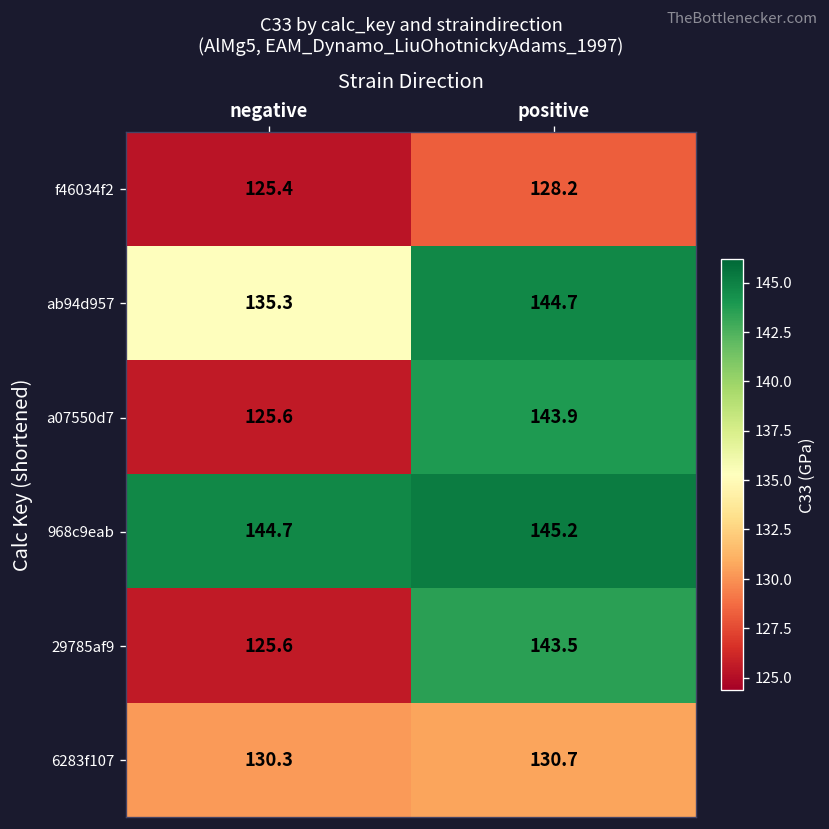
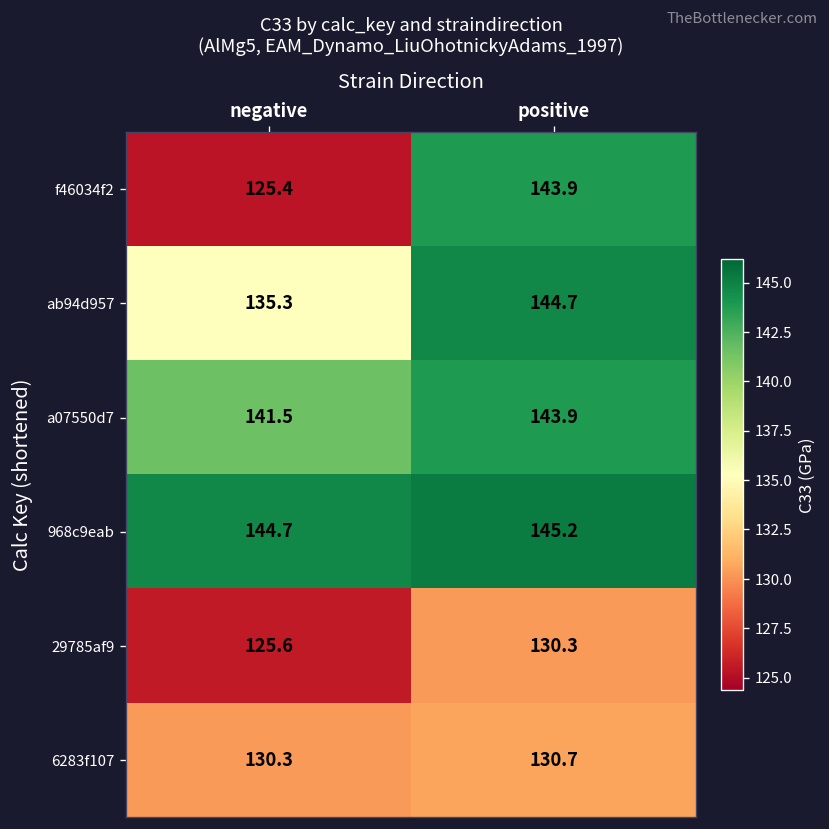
  {
    "f46034f2": {
      "negative": 125.4,
-     "positive": 128.2
+     "positive": 143.9
    },
    "ab94d957": {
      "negative": 135.3,
      "positive": 144.7
    },
    "a07550d7": {
-     "negative": 125.6,
+     "negative": 141.5,
      "positive": 143.9
    },
    "968c9eab": {
      "negative": 144.7,
      "positive": 145.2
    },
    "29785af9": {
      "negative": 125.6,
-     "positive": 143.5
+     "positive": 130.3
    },
    "6283f107": {
      "negative": 130.3,
      "positive": 130.7
    }
  }
